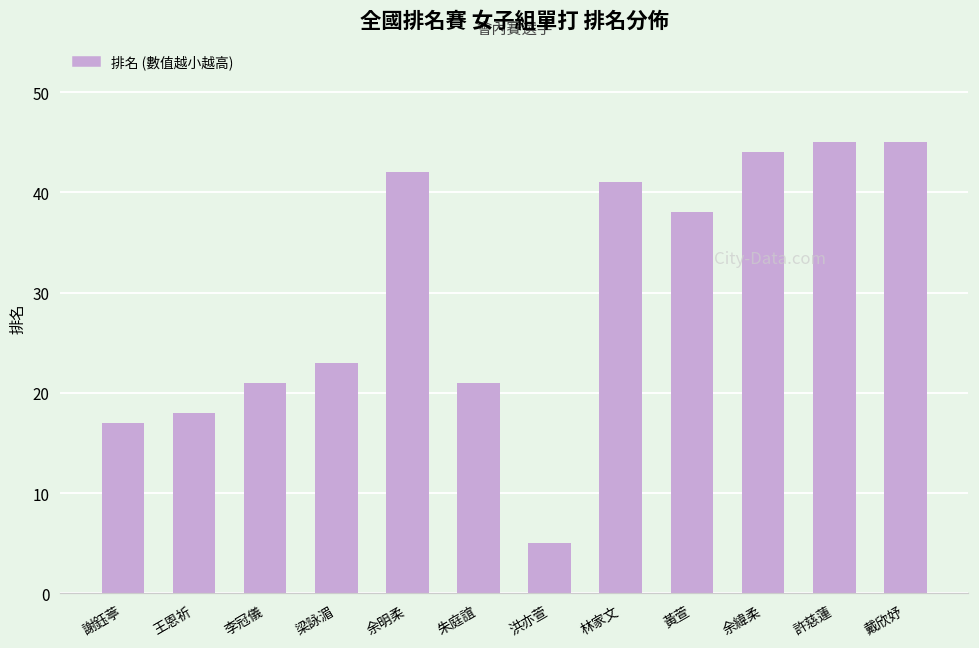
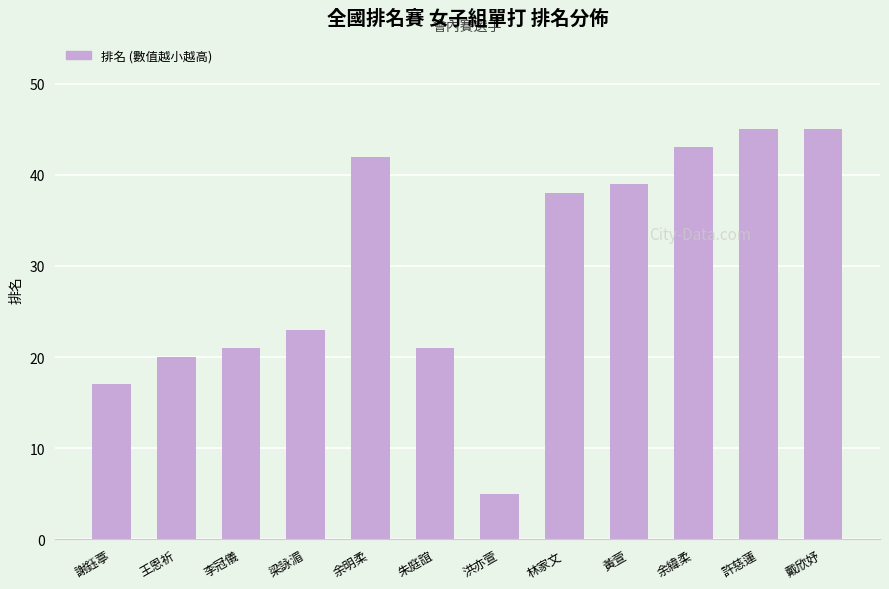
  {
    "謝鈺葶": 17,
-   "王恩祈": 18,
+   "王恩祈": 20,
    "李冠儀": 21,
    "梁詠湄": 23,
    "余明柔": 42,
    "朱庭誼": 21,
    "洪亦萱": 5,
-   "林家文": 41,
-   "黃萱": 38,
-   "余緯柔": 44,
+   "林家文": 38,
+   "黃萱": 39,
+   "余緯柔": 43,
    "許慈蓮": 45,
    "戴欣妤": 45
  }
